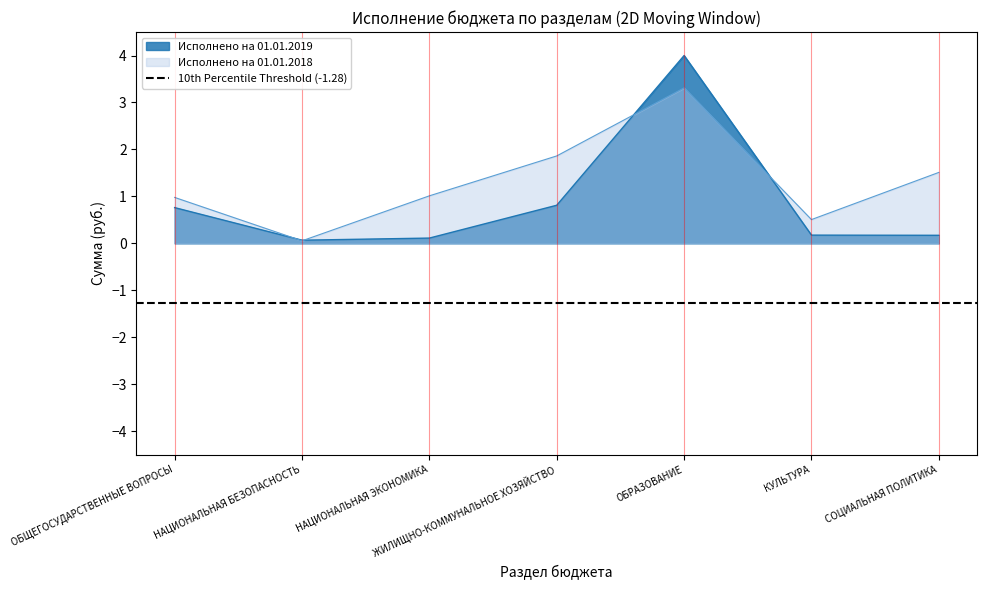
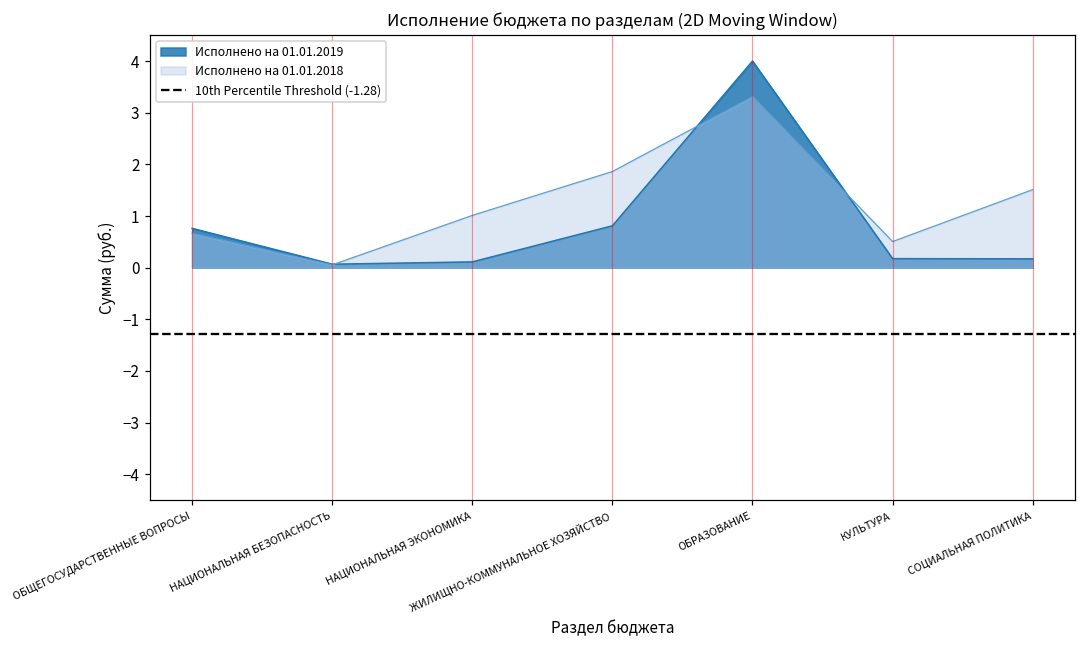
  {
    "Исполнено на 01.01.2019": {
      "ОБЩЕГОСУДАРСТВЕННЫЕ ВОПРОСЫ": 0.8,
      "НАЦИОНАЛЬНАЯ ЭКОНОМИКА": 0.1,
      "ЖИЛИЩНО-КОММУНАЛЬНОЕ ХОЗЯЙСТВО": 0.8,
      "ОБРАЗОВАНИЕ": 4.0,
      "КУЛЬТУРА": 0.2,
      "СОЦИАЛЬНАЯ ПОЛИТИКА": 0.2
    },
    "Исполнено на 01.01.2018": {
-     "ОБЩЕГОСУДАРСТВЕННЫЕ ВОПРОСЫ": 1.0,
+     "ОБЩЕГОСУДАРСТВЕННЫЕ ВОПРОСЫ": 0.7,
      "НАЦИОНАЛЬНАЯ ЭКОНОМИКА": 1.0,
      "ЖИЛИЩНО-КОММУНАЛЬНОЕ ХОЗЯЙСТВО": 1.9,
      "ОБРАЗОВАНИЕ": 3.3,
      "КУЛЬТУРА": 0.5,
      "СОЦИАЛЬНАЯ ПОЛИТИКА": 1.5
    }
  }
